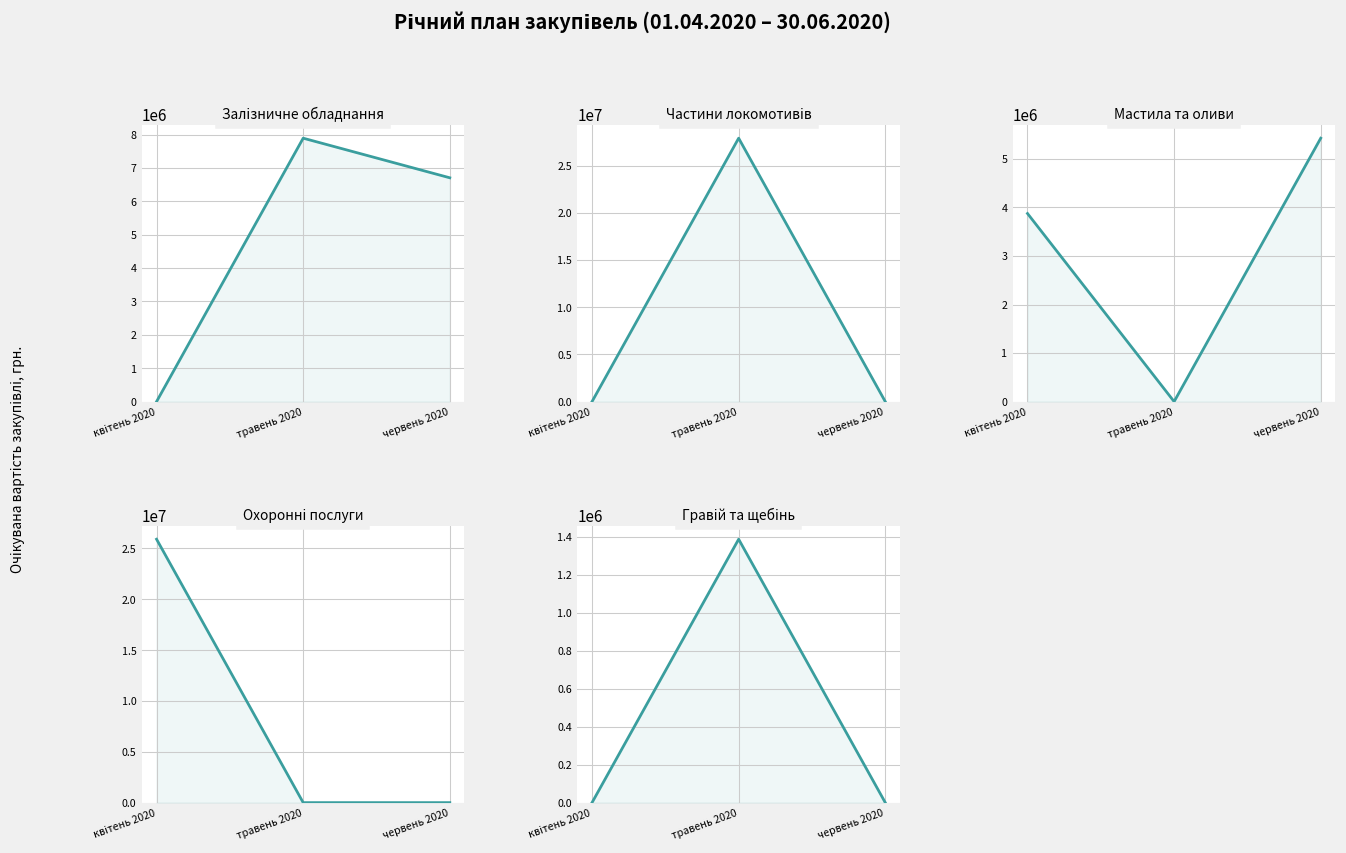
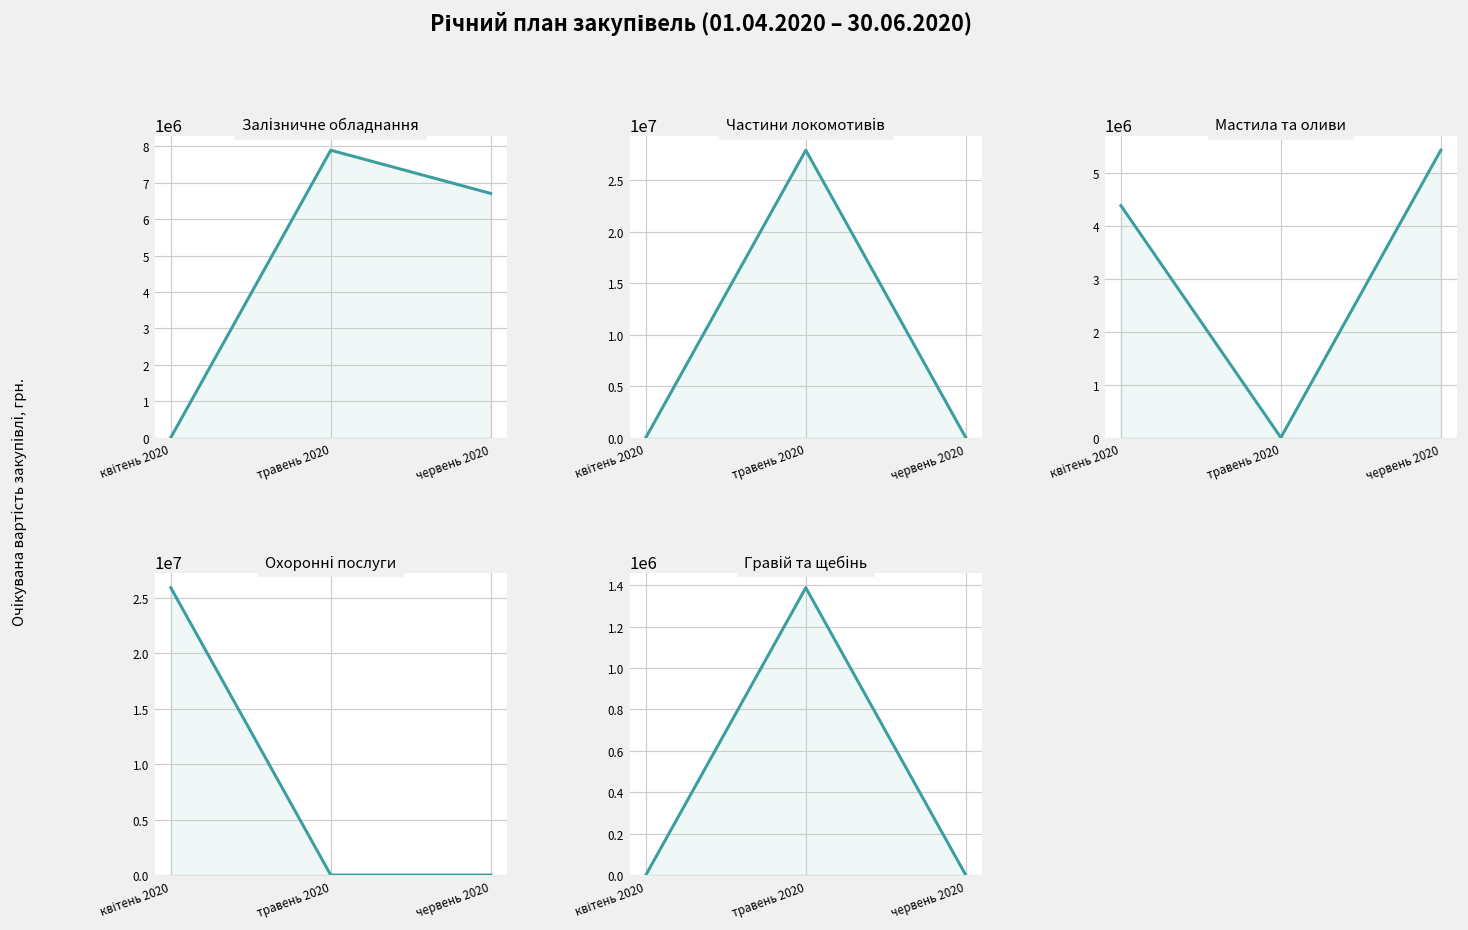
  {
    "Залізничне обладнання": {
      "квітень 2020": 0,
      "травень 2020": 7900000,
      "червень 2020": 6700000
    },
    "Частини локомотивів": {
      "квітень 2020": 0,
      "травень 2020": 28000000,
      "червень 2020": 0
    },
    "Мастила та оливи": {
-     "квітень 2020": 3900000,
+     "квітень 2020": 4400000,
      "травень 2020": 0,
      "червень 2020": 5400000
    },
    "Охоронні послуги": {
      "квітень 2020": 26000000,
      "травень 2020": 0,
      "червень 2020": 0
    },
    "Гравій та щебінь": {
      "квітень 2020": 0,
      "травень 2020": 1390000,
      "червень 2020": 0
    }
  }
